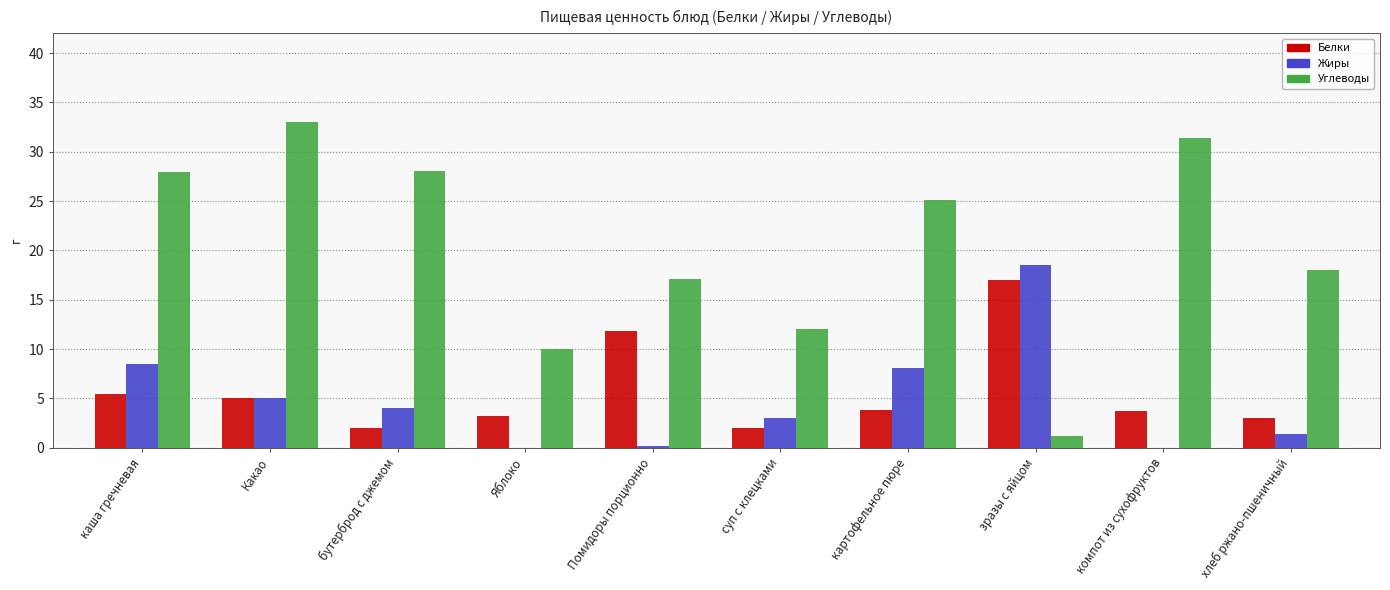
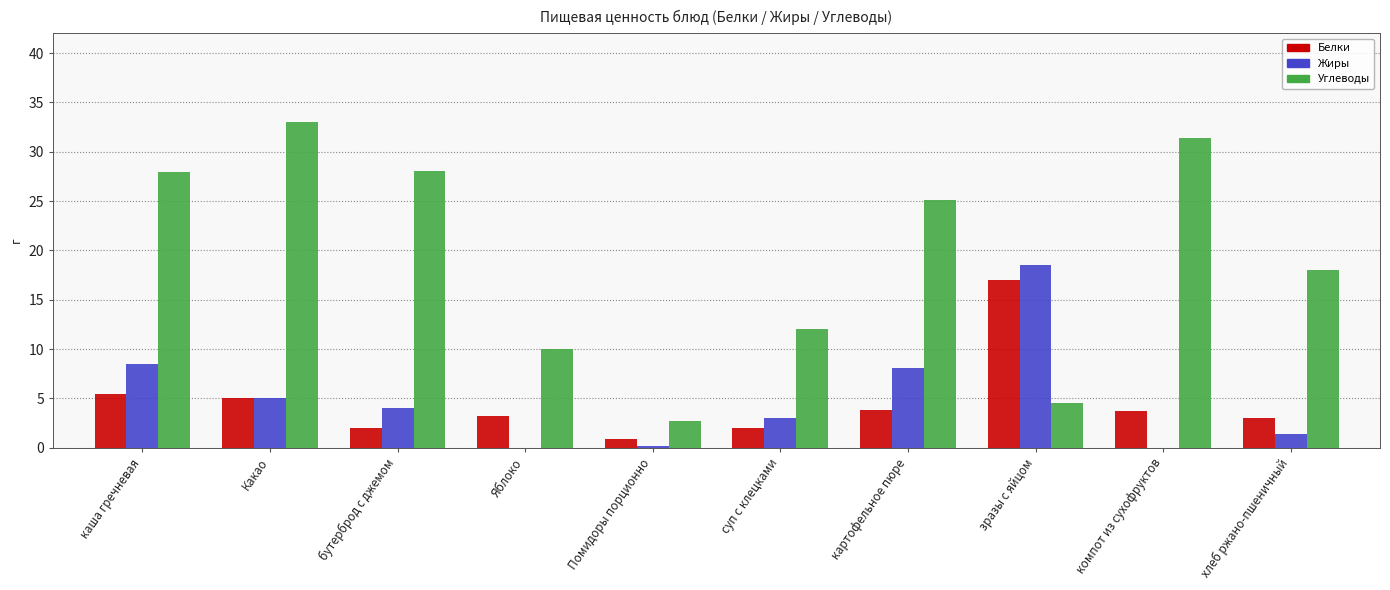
  {
    "Белки": {
      "каша гречневая": 5,
      "Какао": 5,
      "бутерброд с джемом": 2,
      "Яблоко": 3,
-     "Помидоры порционно": 12,
+     "Помидоры порционно": 1,
      "суп с клецками": 2,
      "картофельное пюре": 4,
      "зразы с яйцом": 17,
      "компот из сухофруктов": 4,
      "хлеб ржано-пшеничный": 3
    },
    "Жиры": {
      "каша гречневая": 8,
      "Какао": 5,
      "бутерброд с джемом": 4,
      "Яблоко": 0,
      "суп с клецками": 3,
      "картофельное пюре": 8,
      "зразы с яйцом": 18,
      "компот из сухофруктов": 0,
      "хлеб ржано-пшеничный": 1
    },
    "Углеводы": {
      "каша гречневая": 28,
      "Какао": 33,
      "бутерброд с джемом": 28,
      "Яблоко": 10,
-     "Помидоры порционно": 17,
+     "Помидоры порционно": 3,
      "суп с клецками": 12,
      "картофельное пюре": 25,
-     "зразы с яйцом": 1,
+     "зразы с яйцом": 5,
      "компот из сухофруктов": 31,
      "хлеб ржано-пшеничный": 18
    }
  }
